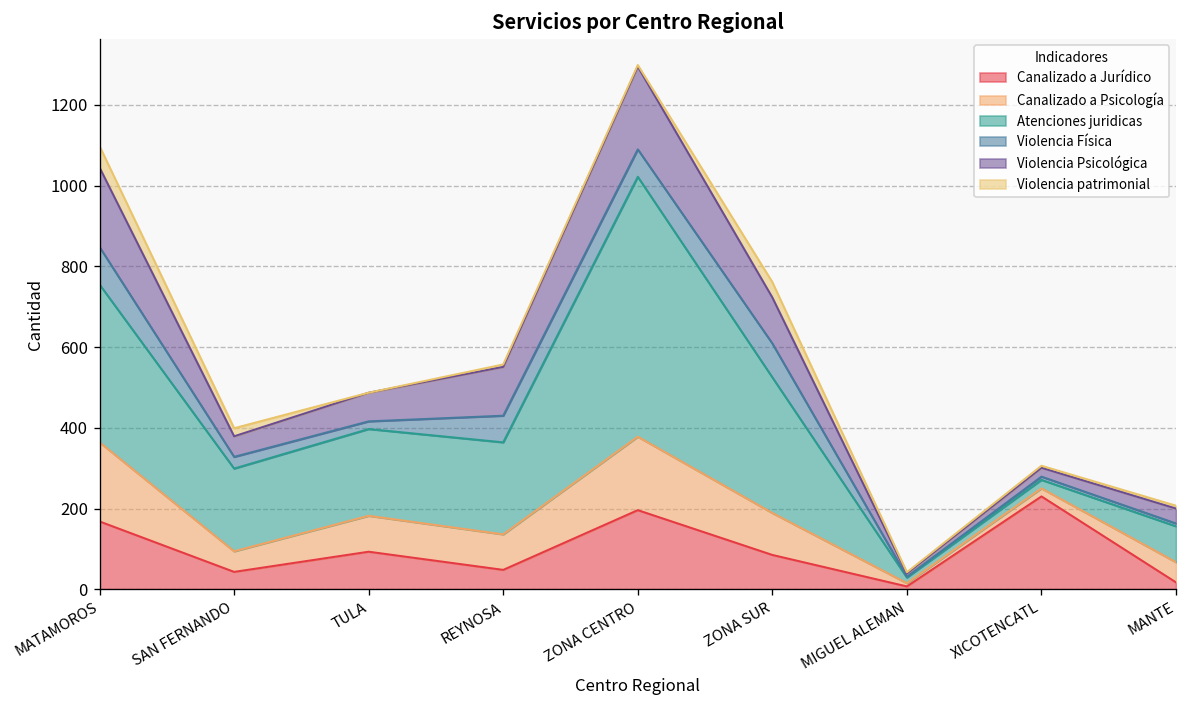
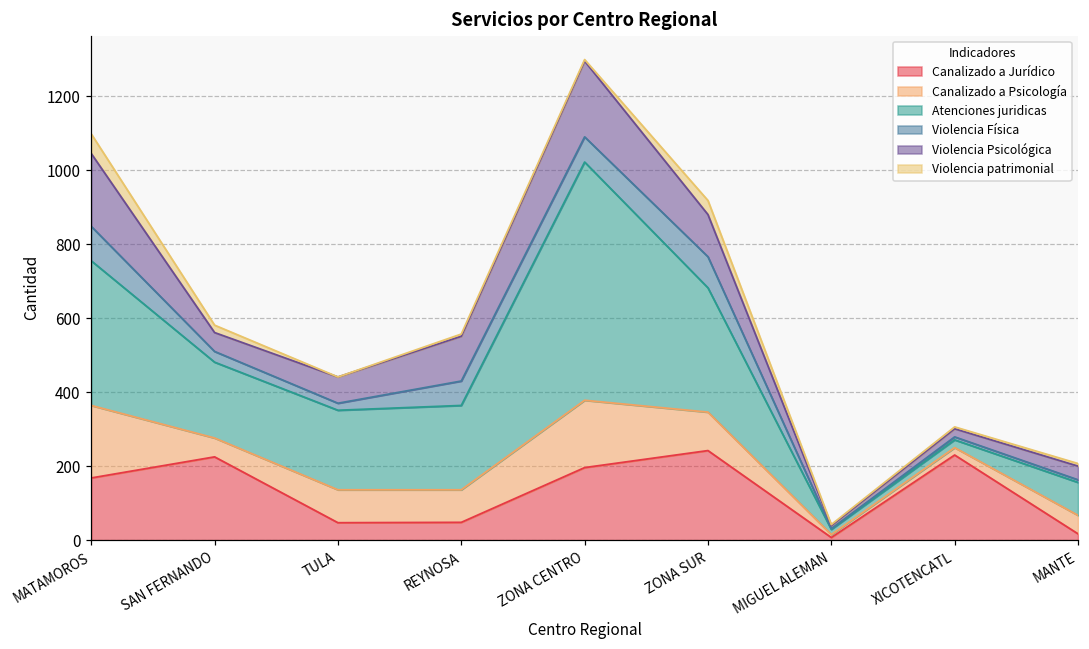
  {
    "Canalizado a Jurídico": {
      "MATAMOROS": 170,
-     "SAN FERNANDO": 40,
-     "TULA": 90,
+     "SAN FERNANDO": 230,
+     "TULA": 50,
      "REYNOSA": 50,
      "ZONA CENTRO": 200,
-     "ZONA SUR": 90,
+     "ZONA SUR": 240,
      "MIGUEL ALEMAN": 10,
      "XICOTENCATL": 230,
      "MANTE": 20
    }
  }
